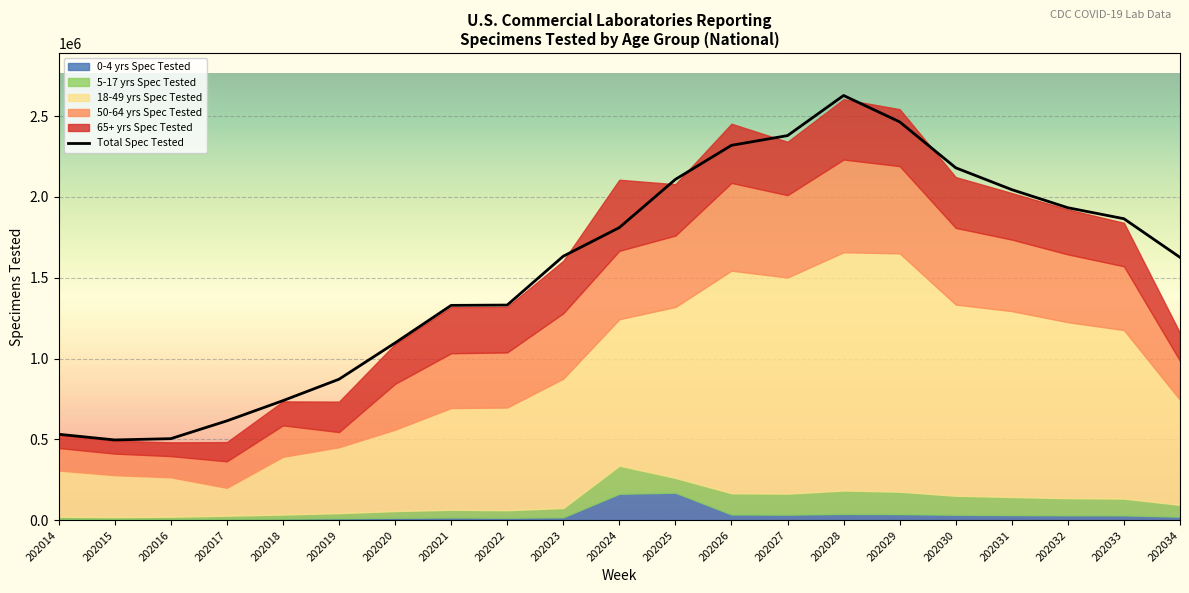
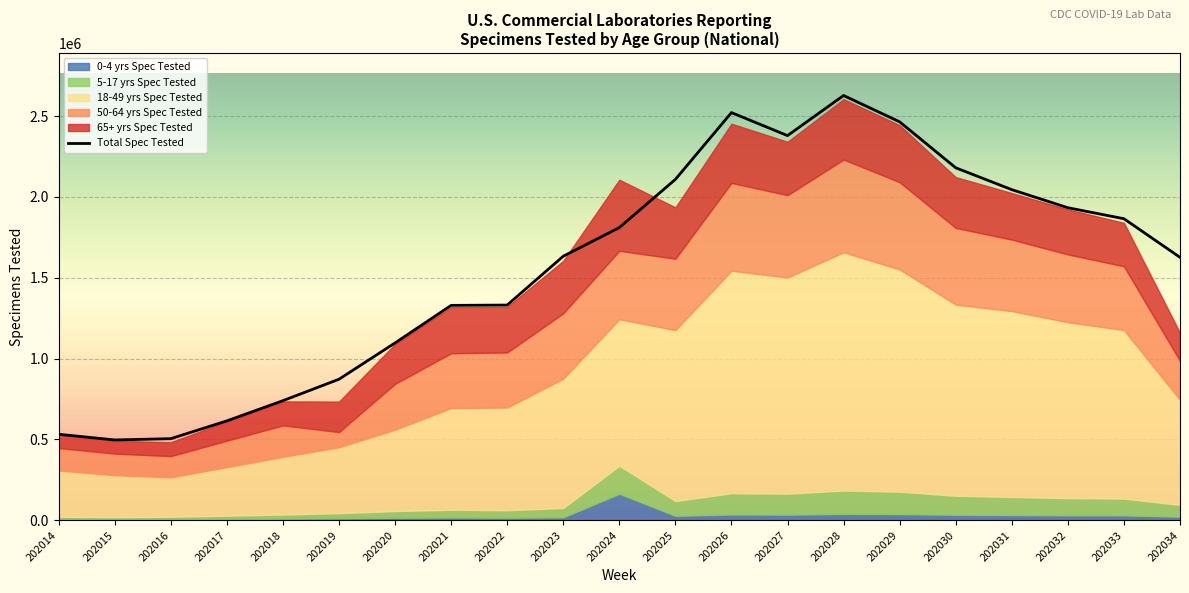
  {
    "Total Spec Tested": {
      "202016": 500000,
      "202019": 870000,
      "202023": 1630000,
      "202024": 1810000,
      "202025": 2110000,
-     "202026": 2320000,
+     "202026": 2520000,
      "202027": 2380000,
      "202028": 2630000,
      "202029": 2460000,
      "202030": 2180000,
      "202031": 2040000,
      "202033": 1870000,
      "202034": 1630000
    },
    "0-4 yrs Spec Tested": {
      "202020": 20000,
      "202021": 20000,
      "202022": 20000,
      "202023": 20000,
      "202024": 160000,
-     "202025": 170000,
+     "202025": 30000,
      "202026": 40000,
      "202027": 30000,
      "202028": 40000,
      "202029": 40000,
      "202030": 30000,
      "202031": 30000,
      "202032": 30000,
      "202033": 30000,
      "202034": 20000
    },
    "5-17 yrs Spec Tested": {
      "202016": 20000,
      "202017": 20000,
      "202018": 30000,
      "202019": 30000,
      "202020": 40000,
      "202021": 50000,
      "202022": 50000,
      "202023": 60000,
      "202024": 170000,
      "202025": 90000,
      "202026": 130000,
      "202027": 130000,
      "202028": 140000,
      "202029": 140000,
      "202030": 120000,
      "202031": 110000,
      "202032": 110000,
      "202033": 100000,
      "202034": 70000
    },
    "18-49 yrs Spec Tested": {
      "202014": 290000,
      "202015": 260000,
      "202016": 240000,
-     "202017": 170000,
+     "202017": 300000,
      "202018": 360000,
      "202019": 410000,
      "202020": 500000,
      "202021": 630000,
      "202022": 630000,
      "202023": 800000,
      "202024": 910000,
      "202025": 1060000,
      "202026": 1380000,
      "202027": 1340000,
      "202028": 1470000,
-     "202029": 1470000,
+     "202029": 1370000,
      "202030": 1180000,
      "202031": 1150000,
      "202032": 1090000,
      "202033": 1040000,
      "202034": 650000
    },
    "50-64 yrs Spec Tested": {
      "202014": 140000,
      "202015": 130000,
      "202016": 130000,
      "202017": 160000,
      "202018": 190000,
      "202019": 90000,
      "202020": 280000,
      "202021": 340000,
      "202022": 340000,
      "202023": 400000,
      "202024": 420000,
      "202025": 440000,
      "202026": 540000,
      "202027": 510000,
      "202028": 570000,
      "202029": 540000,
      "202030": 470000,
      "202031": 440000,
      "202032": 420000,
      "202033": 390000,
      "202034": 240000
    },
    "65+ yrs Spec Tested": {
      "202016": 90000,
      "202019": 190000,
      "202023": 320000,
      "202024": 440000,
      "202025": 320000,
      "202026": 370000,
      "202027": 330000,
      "202028": 370000,
      "202029": 350000,
      "202030": 310000,
      "202031": 290000,
      "202033": 270000,
      "202034": 170000
    }
  }
